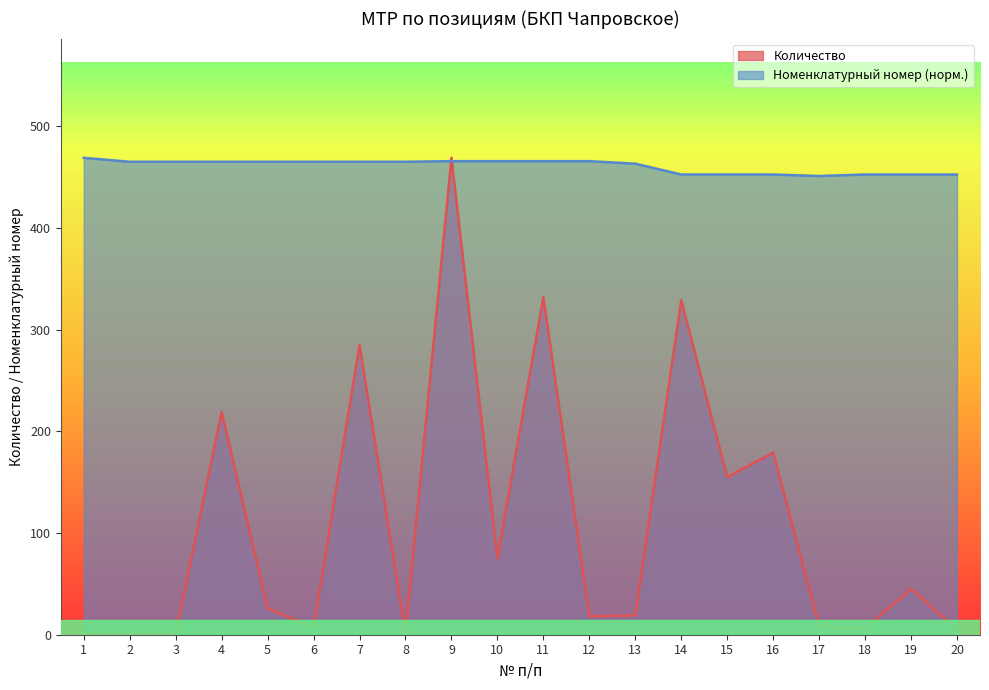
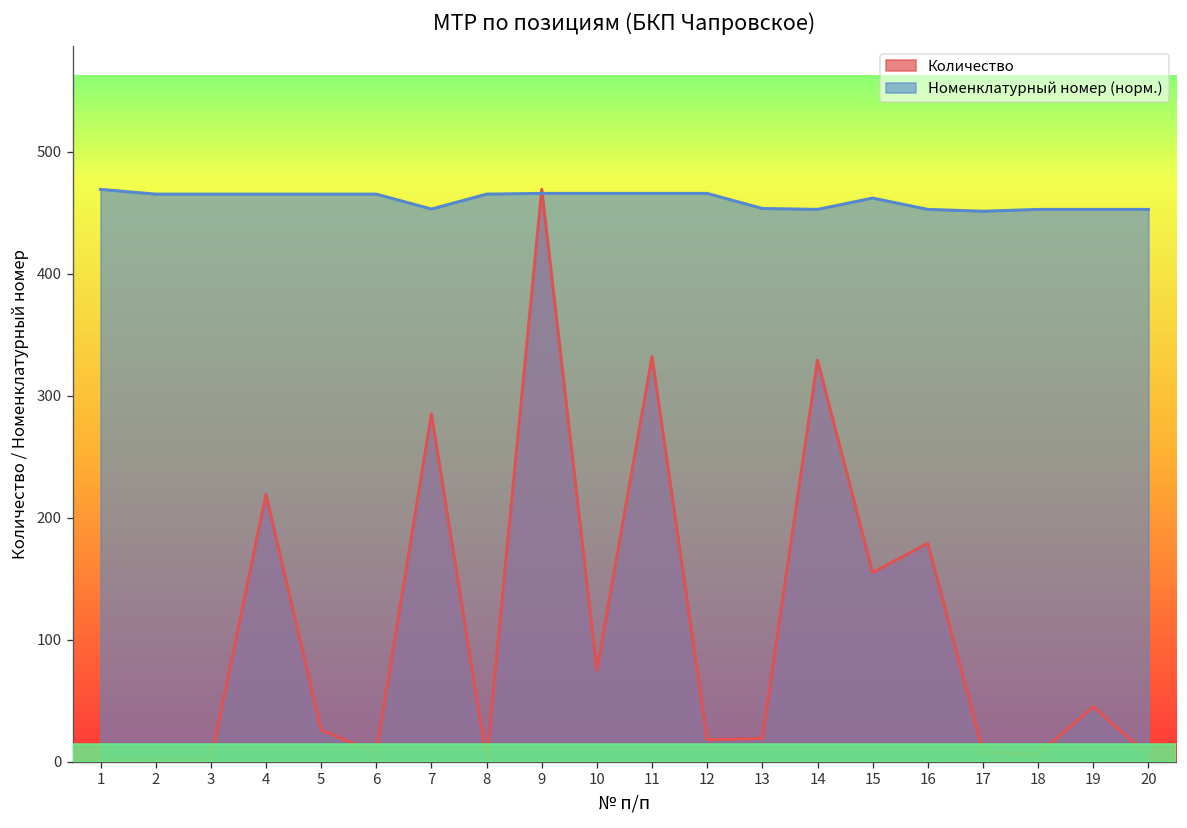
  {
    "Количество": {
      "4": 219,
      "5": 26,
      "7": 285,
      "9": 469,
      "10": 75,
      "11": 332,
      "12": 18,
      "13": 19,
      "14": 329,
      "15": 155,
      "16": 179,
      "19": 45
    },
    "Номенклатурный номер (норм.)": {
      "1": 469,
      "2": 465,
      "3": 465,
      "4": 465,
      "5": 465,
      "6": 465,
-     "7": 465,
+     "7": 453,
      "8": 465,
      "9": 466,
      "10": 466,
      "11": 466,
      "12": 466,
-     "13": 463,
+     "13": 453,
      "14": 453,
-     "15": 453,
+     "15": 462,
      "16": 453,
      "17": 451,
      "18": 453,
      "19": 453,
      "20": 453
    }
  }
